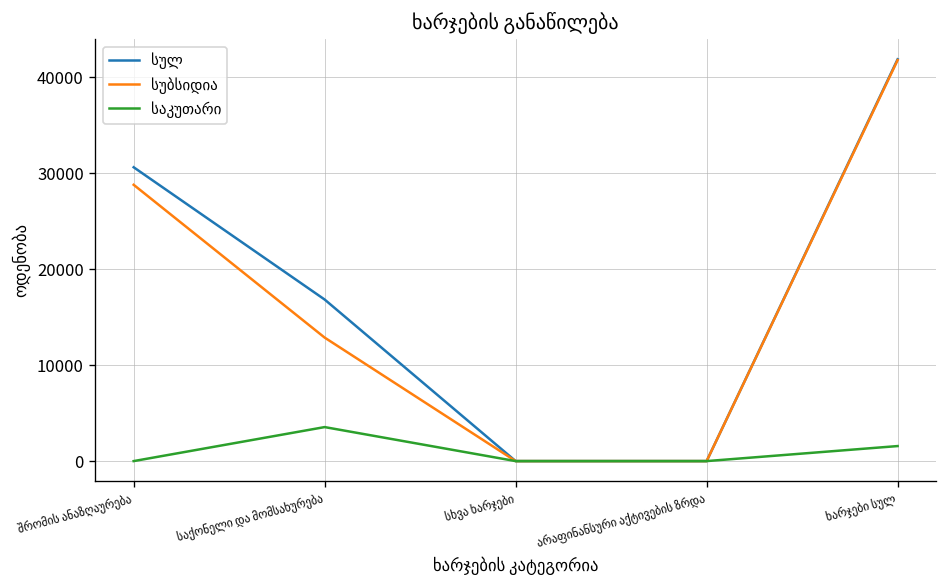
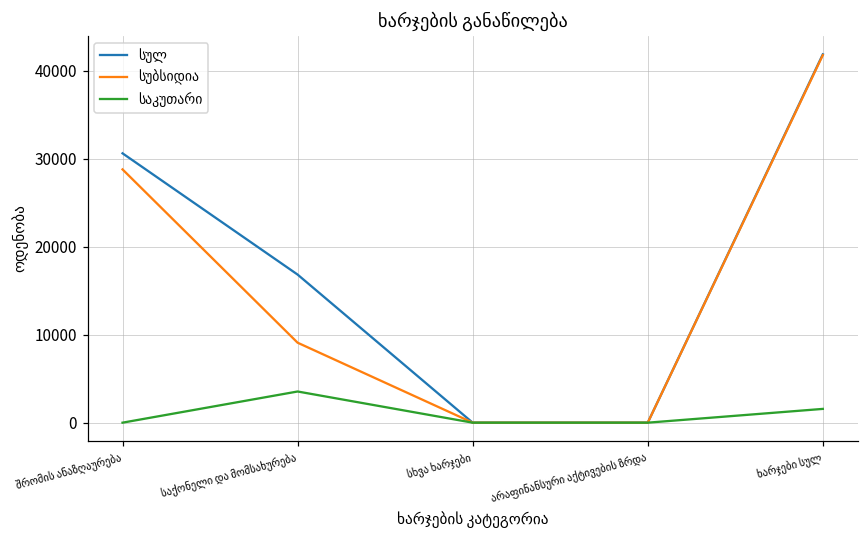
  {
    "სულ": {
      "შრომის ანაზღაურება": 31000,
      "საქონელი და მომსახურება": 17000
    },
    "სუბსიდია": {
      "შრომის ანაზღაურება": 29000,
-     "საქონელი და მომსახურება": 13000
+     "საქონელი და მომსახურება": 9000
    },
    "საკუთარი": {
      "შრომის ანაზღაურება": 0,
      "საქონელი და მომსახურება": 4000,
      "ხარჯები სულ": 2000
    }
  }
